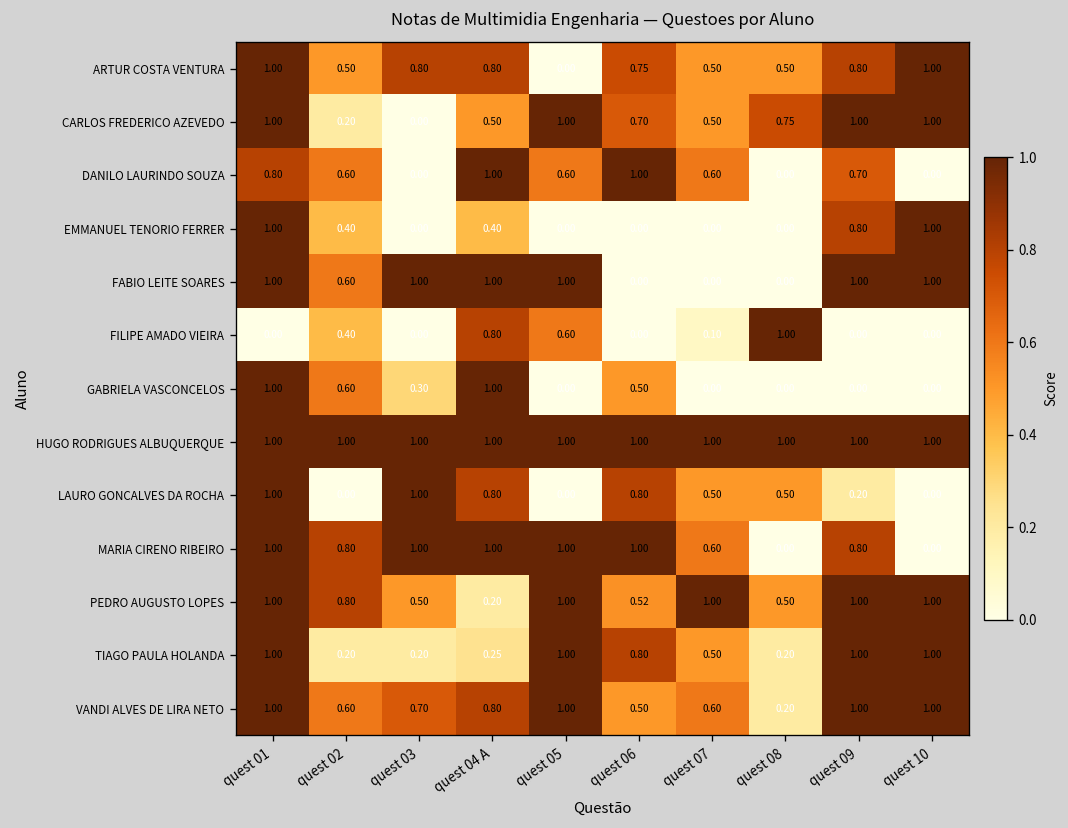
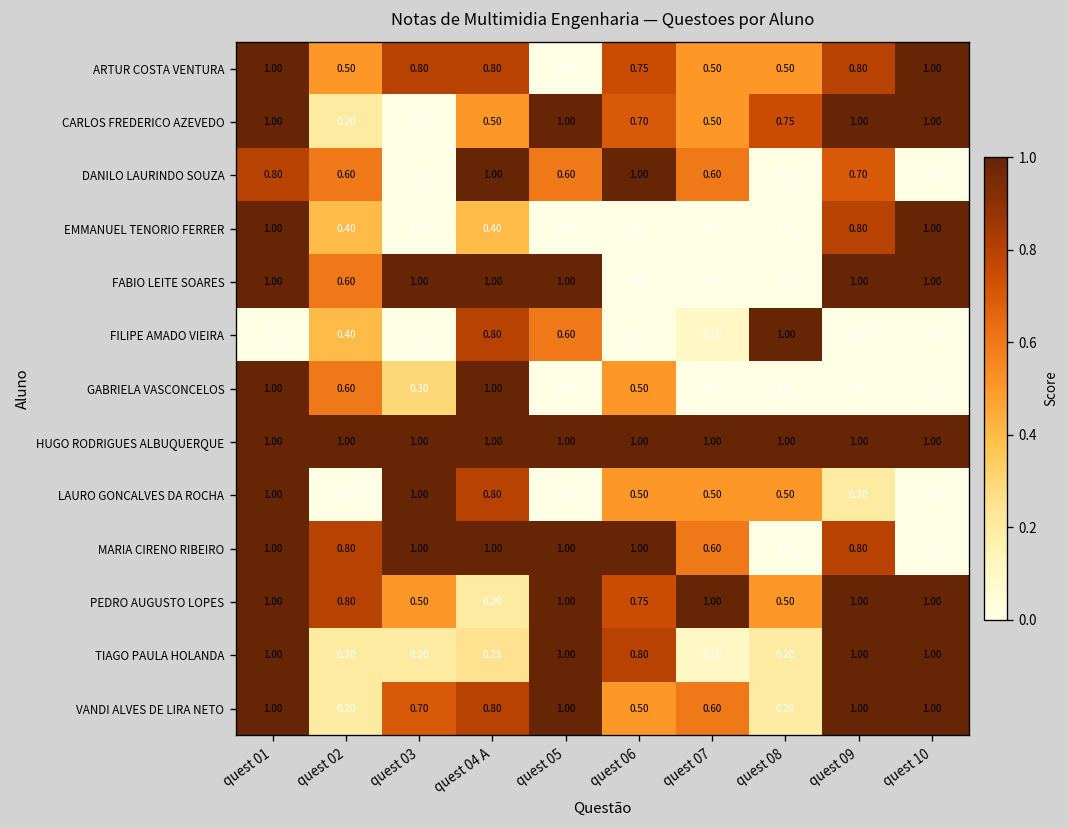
  {
    "ARTUR COSTA VENTURA": {
      "quest 01": 1.00,
      "quest 02": 0.50,
      "quest 03": 0.80,
      "quest 04 A": 0.80,
      "quest 06": 0.75,
      "quest 07": 0.50,
      "quest 08": 0.50,
      "quest 09": 0.80,
      "quest 10": 1.00
    },
    "CARLOS FREDERICO AZEVEDO": {
      "quest 01": 1.00,
      "quest 02": 0.20,
      "quest 04 A": 0.50,
      "quest 05": 1.00,
      "quest 06": 0.70,
      "quest 07": 0.50,
      "quest 08": 0.75,
      "quest 09": 1.00,
      "quest 10": 1.00
    },
    "DANILO LAURINDO SOUZA": {
      "quest 01": 0.80,
      "quest 02": 0.60,
      "quest 04 A": 1.00,
      "quest 05": 0.60,
      "quest 06": 1.00,
      "quest 07": 0.60,
      "quest 09": 0.70
    },
    "EMMANUEL TENORIO FERRER": {
      "quest 01": 1.00,
      "quest 02": 0.40,
      "quest 04 A": 0.40,
      "quest 09": 0.80,
      "quest 10": 1.00
    },
    "FABIO LEITE SOARES": {
      "quest 01": 1.00,
      "quest 02": 0.60,
      "quest 03": 1.00,
      "quest 04 A": 1.00,
      "quest 05": 1.00,
      "quest 09": 1.00,
      "quest 10": 1.00
    },
    "FILIPE AMADO VIEIRA": {
      "quest 02": 0.40,
      "quest 04 A": 0.80,
      "quest 05": 0.60,
      "quest 07": 0.10,
      "quest 08": 1.00
    },
    "GABRIELA VASCONCELOS": {
      "quest 01": 1.00,
      "quest 02": 0.60,
      "quest 03": 0.30,
      "quest 04 A": 1.00,
      "quest 06": 0.50
    },
    "HUGO RODRIGUES ALBUQUERQUE": {
      "quest 01": 1.00,
      "quest 02": 1.00,
      "quest 03": 1.00,
      "quest 04 A": 1.00,
      "quest 05": 1.00,
      "quest 06": 1.00,
      "quest 07": 1.00,
      "quest 08": 1.00,
      "quest 09": 1.00,
      "quest 10": 1.00
    },
    "LAURO GONCALVES DA ROCHA": {
      "quest 01": 1.00,
      "quest 03": 1.00,
      "quest 04 A": 0.80,
-     "quest 06": 0.80,
+     "quest 06": 0.50,
      "quest 07": 0.50,
      "quest 08": 0.50,
      "quest 09": 0.20
    },
    "MARIA CIRENO RIBEIRO": {
      "quest 01": 1.00,
      "quest 02": 0.80,
      "quest 03": 1.00,
      "quest 04 A": 1.00,
      "quest 05": 1.00,
      "quest 06": 1.00,
      "quest 07": 0.60,
      "quest 09": 0.80
    },
    "PEDRO AUGUSTO LOPES": {
      "quest 01": 1.00,
      "quest 02": 0.80,
      "quest 03": 0.50,
      "quest 04 A": 0.20,
      "quest 05": 1.00,
-     "quest 06": 0.52,
+     "quest 06": 0.75,
      "quest 07": 1.00,
      "quest 08": 0.50,
      "quest 09": 1.00,
      "quest 10": 1.00
    },
    "TIAGO PAULA HOLANDA": {
      "quest 01": 1.00,
      "quest 02": 0.20,
      "quest 03": 0.20,
      "quest 04 A": 0.25,
      "quest 05": 1.00,
      "quest 06": 0.80,
-     "quest 07": 0.50,
+     "quest 07": 0.10,
      "quest 08": 0.20,
      "quest 09": 1.00,
      "quest 10": 1.00
    },
    "VANDI ALVES DE LIRA NETO": {
      "quest 01": 1.00,
-     "quest 02": 0.60,
+     "quest 02": 0.20,
      "quest 03": 0.70,
      "quest 04 A": 0.80,
      "quest 05": 1.00,
      "quest 06": 0.50,
      "quest 07": 0.60,
      "quest 08": 0.20,
      "quest 09": 1.00,
      "quest 10": 1.00
    }
  }
